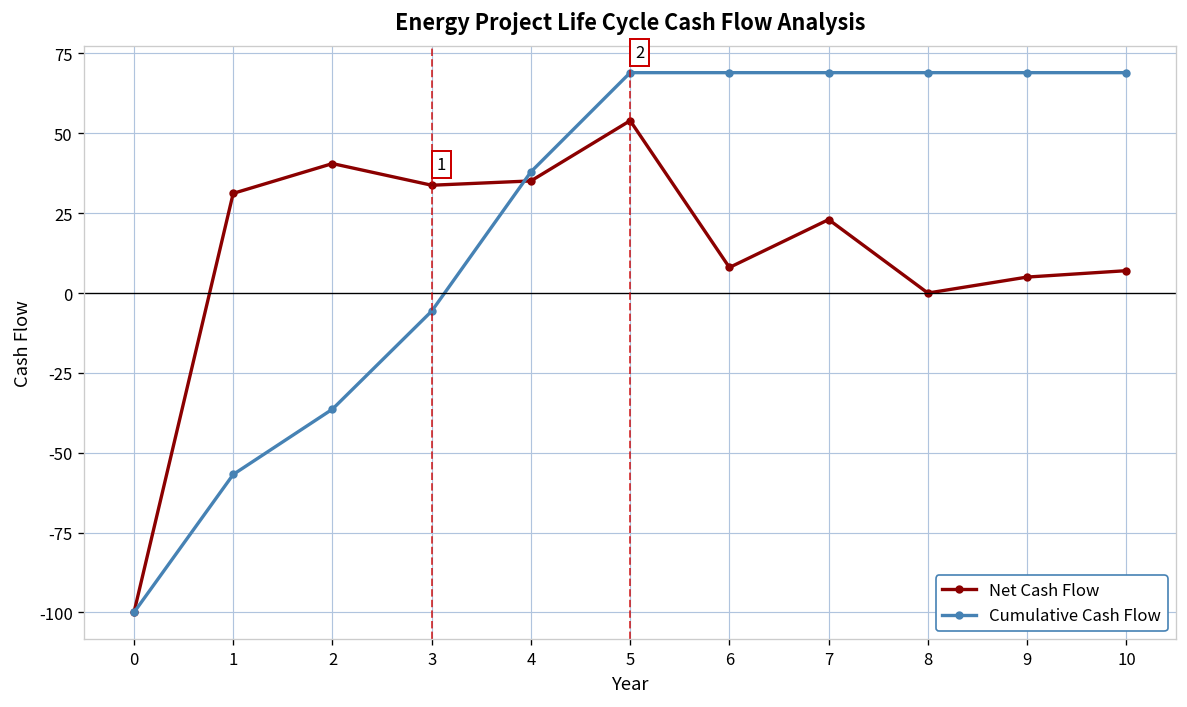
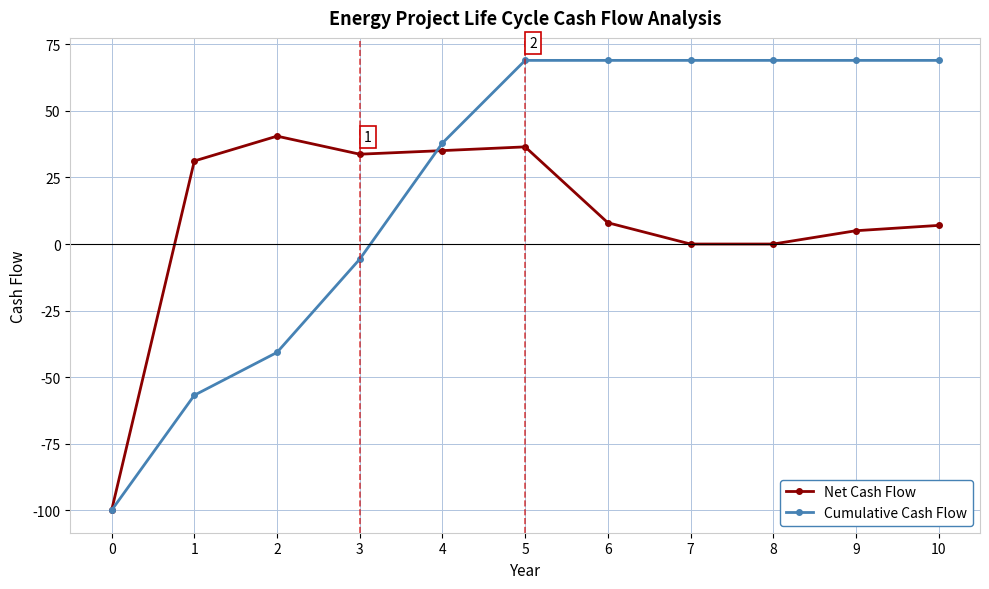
  {
    "Net Cash Flow": {
      "1": 31,
      "2": 41,
      "4": 35,
-     "5": 54,
+     "5": 36,
      "6": 8,
-     "7": 23,
+     "7": 0,
      "8": 0,
      "9": 5,
      "10": 7
    },
    "Cumulative Cash Flow": {
      "1": -57,
-     "2": -36,
+     "2": -41,
      "3": -6,
      "4": 38,
      "6": 69,
      "7": 69,
      "8": 69,
      "9": 69,
      "10": 69
    }
  }
